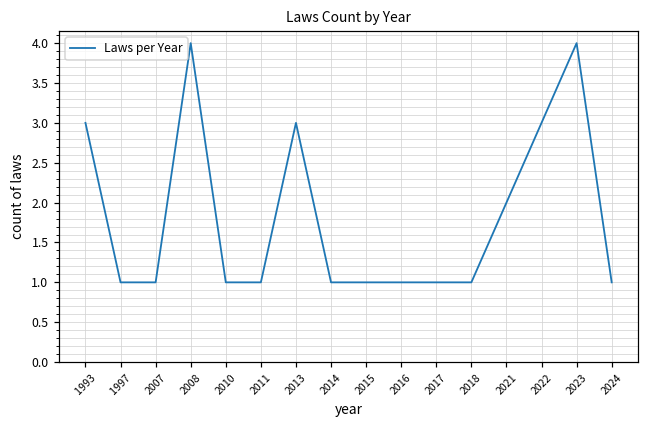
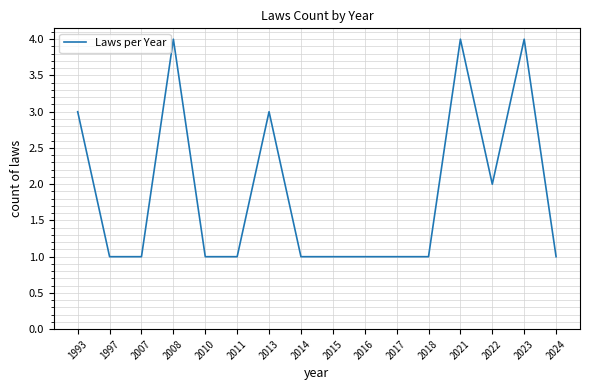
  {
    "1993": 3,
    "1997": 1,
    "2007": 1,
    "2008": 4,
    "2010": 1,
    "2011": 1,
    "2013": 3,
    "2014": 1,
    "2015": 1,
    "2016": 1,
    "2017": 1,
    "2018": 1,
-   "2021": 2,
-   "2022": 3,
+   "2021": 4,
+   "2022": 2,
    "2023": 4,
    "2024": 1
  }
